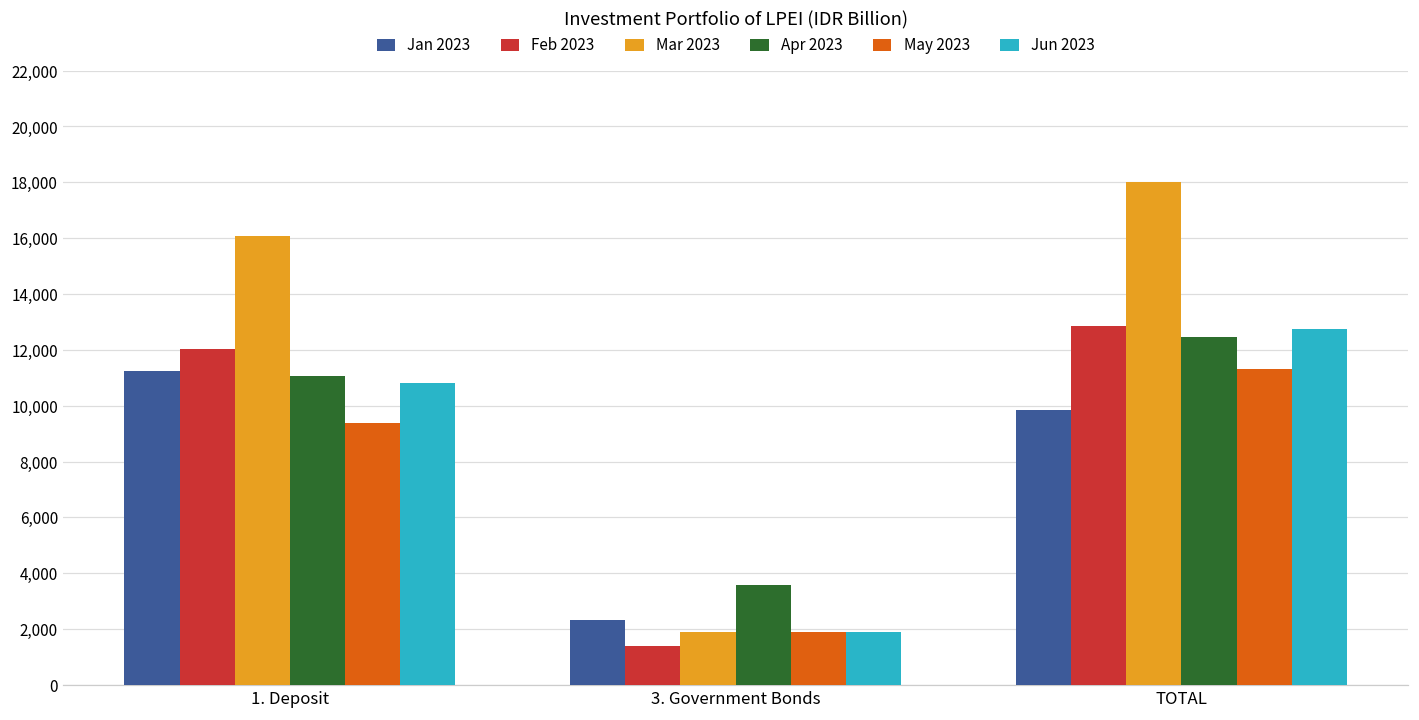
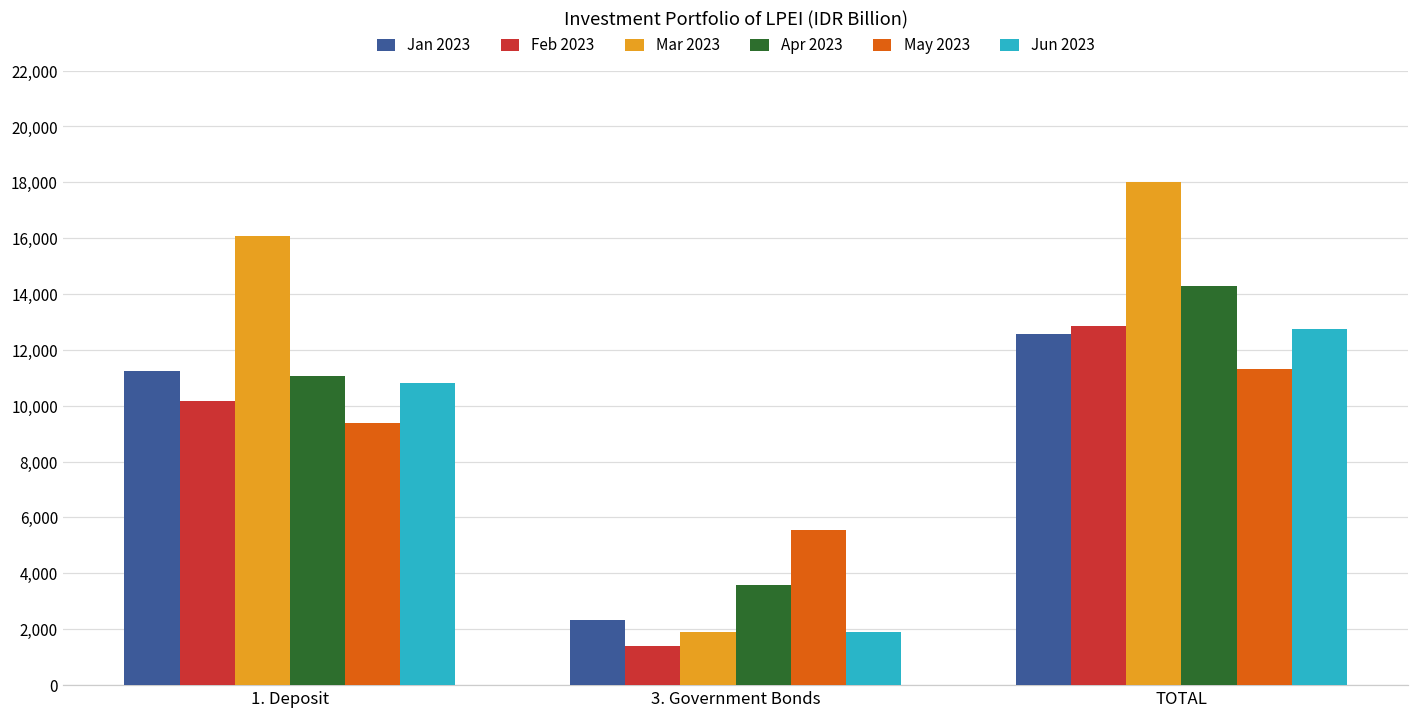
  {
    "Jan 2023": {
      "1. Deposit": "11,200",
      "3. Government Bonds": "2,300",
-     "TOTAL": "9,900"
+     "TOTAL": "12,600"
    },
    "Feb 2023": {
-     "1. Deposit": "12,000",
+     "1. Deposit": "10,200",
      "3. Government Bonds": "1,400",
      "TOTAL": "12,800"
    },
    "Mar 2023": {
      "1. Deposit": "16,100",
      "3. Government Bonds": "1,900",
      "TOTAL": "18,000"
    },
    "Apr 2023": {
      "1. Deposit": "11,000",
      "3. Government Bonds": "3,600",
-     "TOTAL": "12,400"
+     "TOTAL": "14,300"
    },
    "May 2023": {
      "1. Deposit": "9,400",
-     "3. Government Bonds": "1,900",
+     "3. Government Bonds": "5,600",
      "TOTAL": "11,300"
    },
    "Jun 2023": {
      "1. Deposit": "10,800",
      "3. Government Bonds": "1,900",
      "TOTAL": "12,700"
    }
  }
